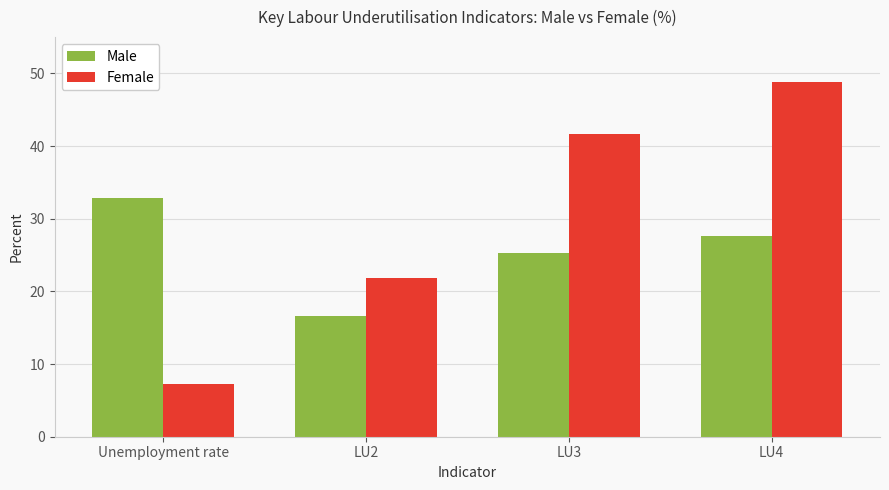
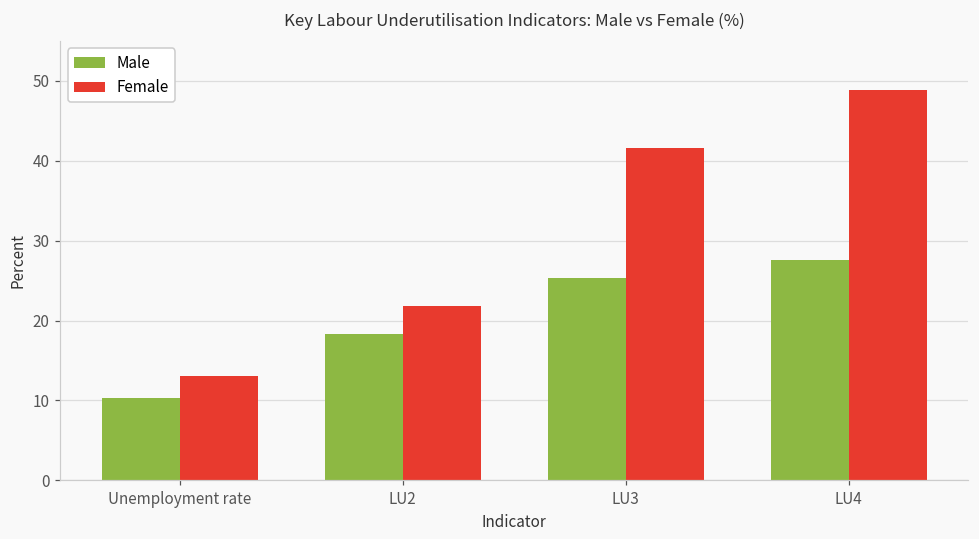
  {
    "Male": {
-     "Unemployment rate": 33,
-     "LU2": 17,
+     "Unemployment rate": 10,
+     "LU2": 18,
      "LU3": 25,
      "LU4": 28
    },
    "Female": {
-     "Unemployment rate": 7,
+     "Unemployment rate": 13,
      "LU2": 22,
      "LU3": 42,
      "LU4": 49
    }
  }
